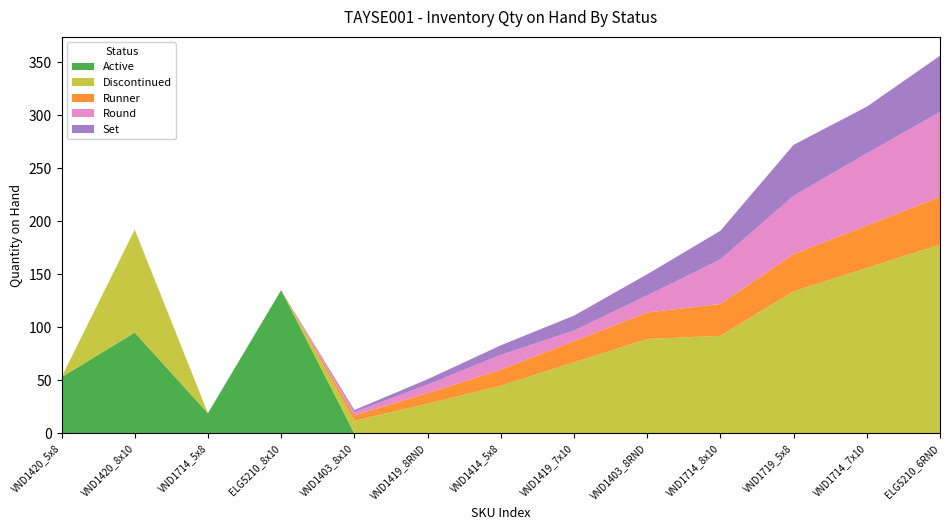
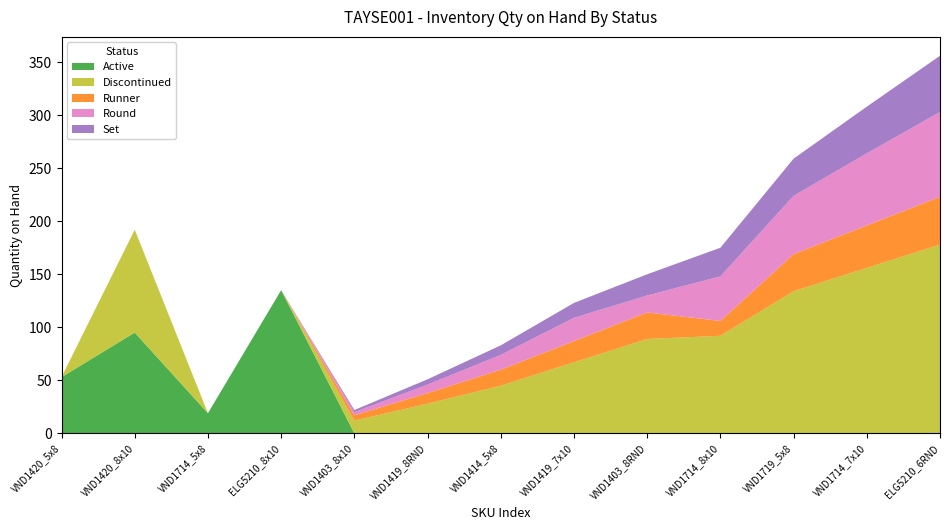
  {
    "Active": {
      "VND1420_8x10": 95,
      "VND1403_8x10": 0,
      "VND1419_8RND": 0,
      "VND1414_5x8": 0,
      "VND1419_7x10": 0,
      "VND1403_8RND": 0,
      "VND1714_8x10": 0,
      "VND1719_5x8": 0,
      "VND1714_7x10": 0,
      "ELG5210_6RND": 0
    },
    "Discontinued": {
      "VND1403_8x10": 12,
      "VND1419_8RND": 28,
      "VND1414_5x8": 45,
      "VND1419_7x10": 67,
      "VND1403_8RND": 89,
      "VND1714_8x10": 92,
      "VND1719_5x8": 134,
      "VND1714_7x10": 156,
      "ELG5210_6RND": 178
    },
    "Runner": {
      "VND1403_8x10": 5,
      "VND1419_8RND": 10,
      "VND1414_5x8": 15,
      "VND1419_7x10": 20,
      "VND1403_8RND": 25,
-     "VND1714_8x10": 30,
+     "VND1714_8x10": 14,
      "VND1719_5x8": 35,
      "VND1714_7x10": 40,
      "ELG5210_6RND": 45
    },
    "Round": {
      "VND1419_8RND": 8,
      "VND1414_5x8": 14,
-     "VND1419_7x10": 10,
+     "VND1419_7x10": 22,
      "VND1403_8RND": 16,
      "VND1714_8x10": 42,
      "VND1719_5x8": 55,
      "VND1714_7x10": 68,
      "ELG5210_6RND": 80
    },
    "Set": {
      "VND1419_8RND": 5,
      "VND1414_5x8": 9,
      "VND1419_7x10": 14,
      "VND1403_8RND": 20,
      "VND1714_8x10": 27,
-     "VND1719_5x8": 48,
+     "VND1719_5x8": 35,
      "VND1714_7x10": 44,
      "ELG5210_6RND": 53
    }
  }
